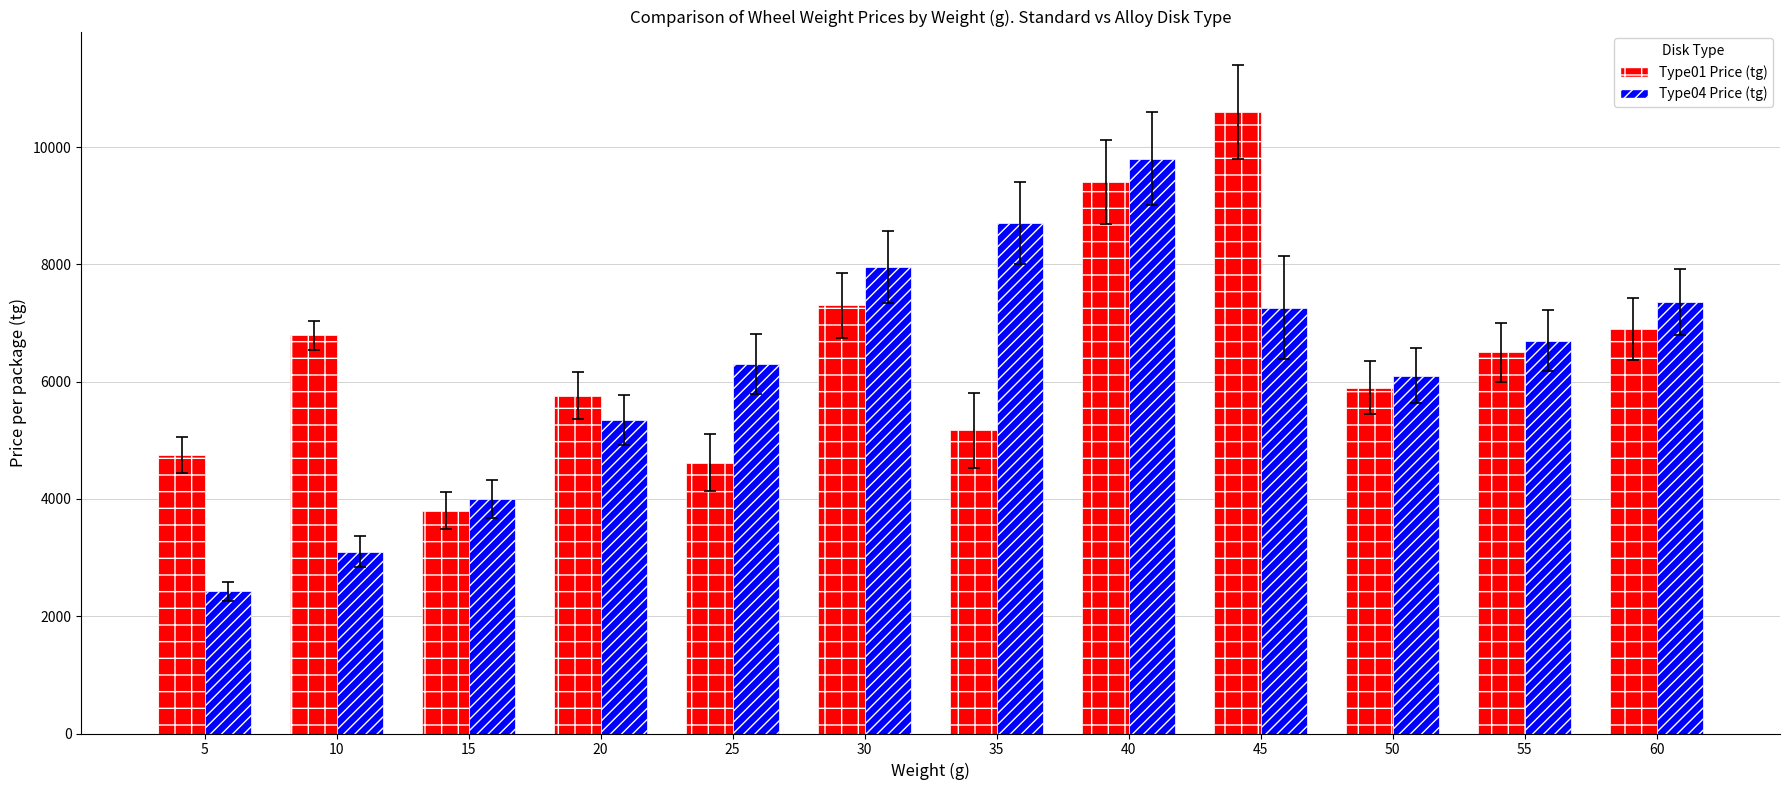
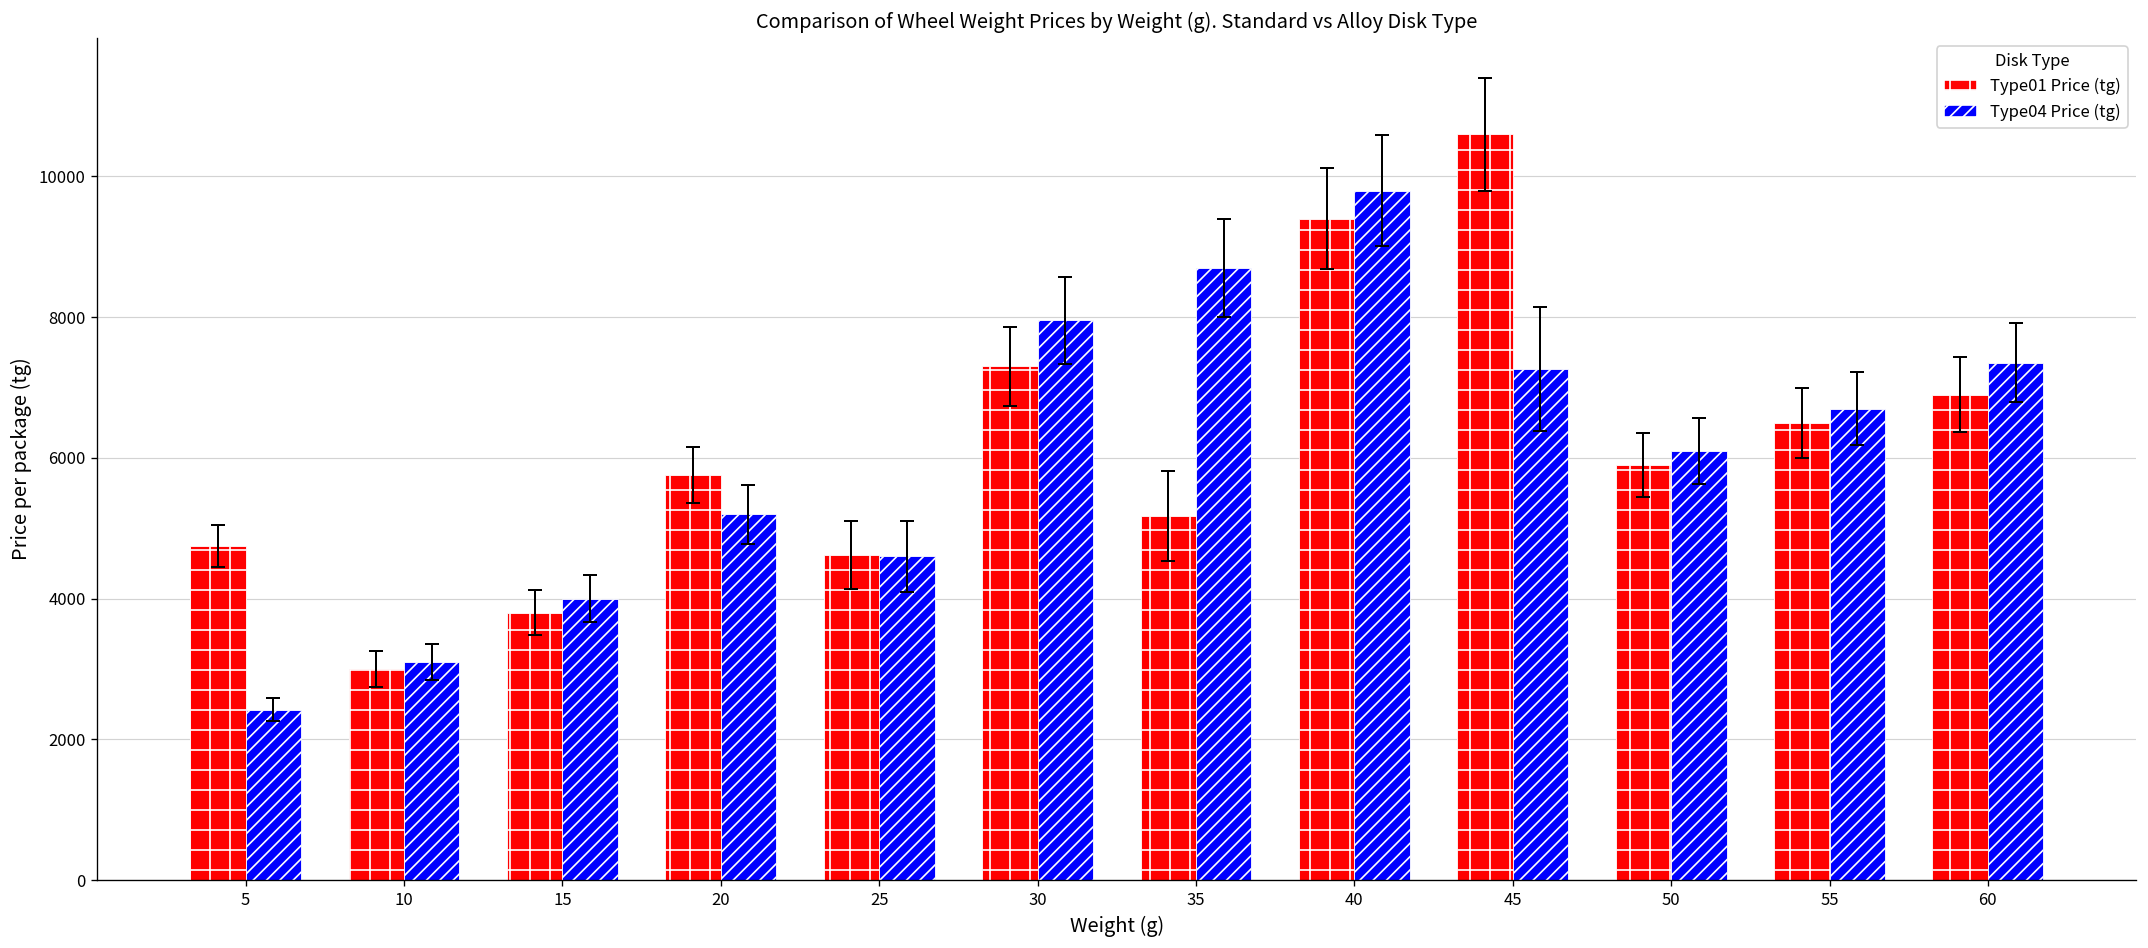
  {
    "Type01 Price (tg)": {
      "5": 4700,
-     "10": 6800,
+     "10": 3000,
      "15": 3800,
      "20": 5800,
      "25": 4600,
      "30": 7300,
      "35": 5200,
      "40": 9400,
      "45": 10600,
      "50": 5900,
      "55": 6500,
      "60": 6900
    },
    "Type04 Price (tg)": {
      "5": 2400,
      "10": 3100,
      "15": 4000,
-     "20": 5300,
-     "25": 6300,
+     "20": 5200,
+     "25": 4600,
      "30": 8000,
      "35": 8700,
      "40": 9800,
      "45": 7300,
      "50": 6100,
      "55": 6700,
      "60": 7400
    }
  }
